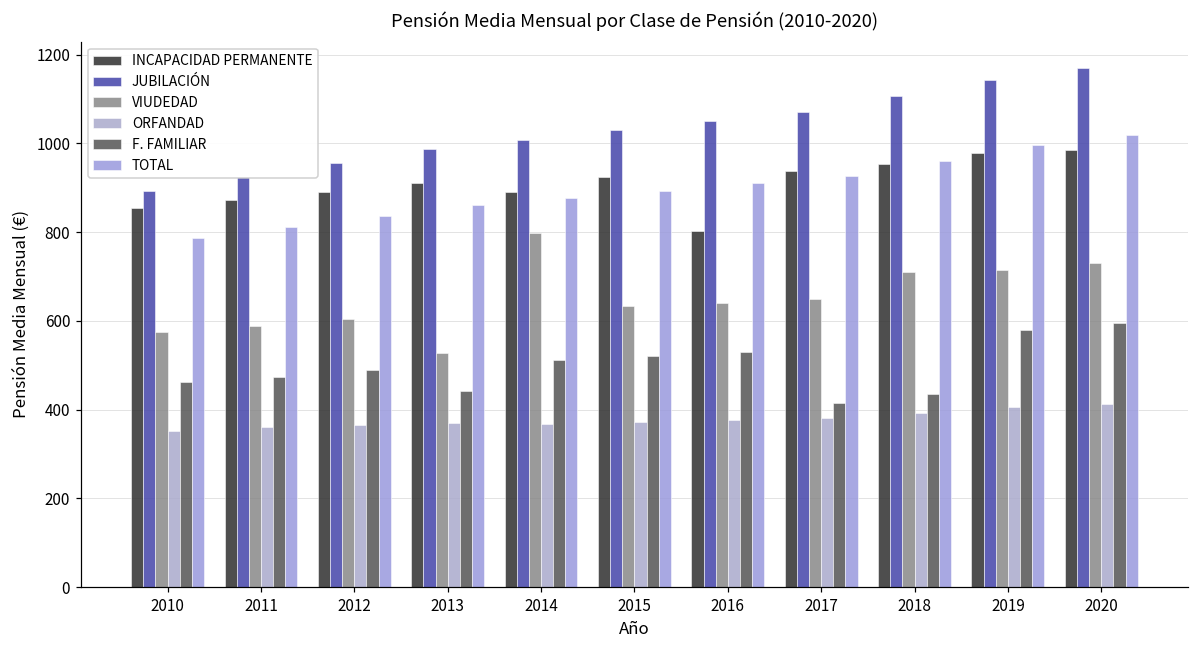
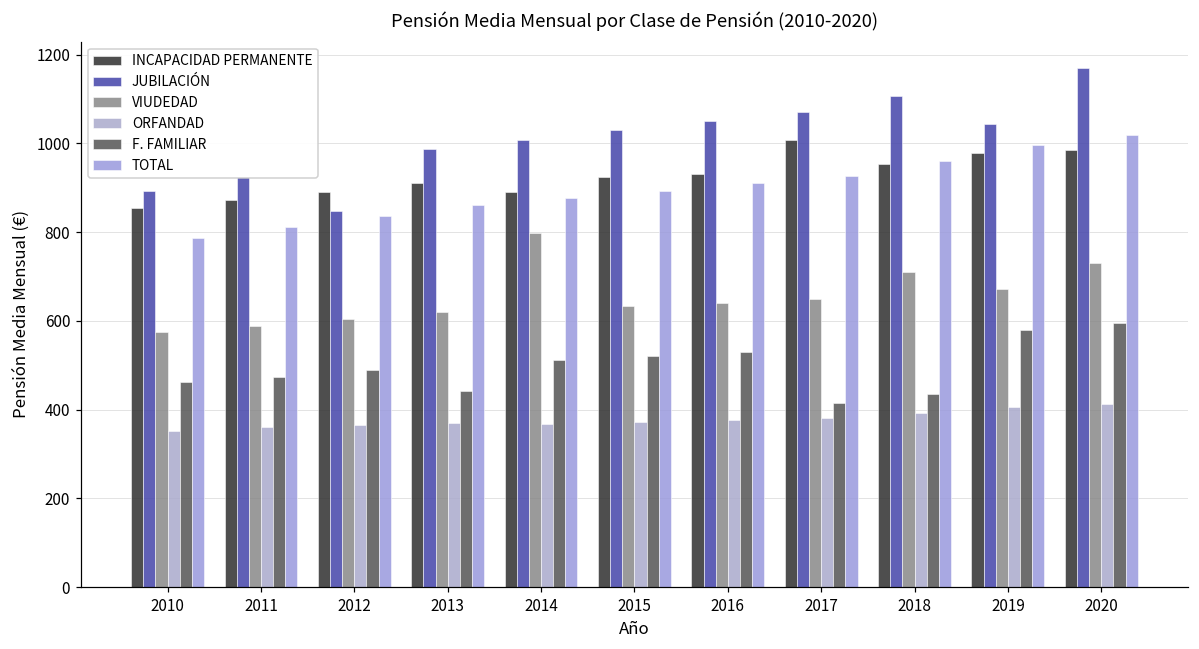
  {
    "INCAPACIDAD PERMANENTE": {
      "2010": 850,
      "2011": 870,
      "2012": 890,
      "2013": 910,
      "2014": 890,
      "2015": 930,
-     "2016": 800,
-     "2017": 940,
+     "2016": 930,
+     "2017": 1010,
      "2018": 950,
      "2019": 980,
      "2020": 990
    },
    "JUBILACIÓN": {
      "2010": 890,
-     "2012": 960,
+     "2012": 850,
      "2013": 990,
      "2014": 1010,
      "2015": 1030,
      "2016": 1050,
      "2017": 1070,
      "2018": 1110,
-     "2019": 1140,
+     "2019": 1040,
      "2020": 1170
    },
    "VIUDEDAD": {
      "2010": 570,
      "2011": 590,
      "2012": 600,
-     "2013": 530,
+     "2013": 620,
      "2014": 800,
      "2015": 630,
      "2016": 640,
      "2017": 650,
      "2018": 710,
-     "2019": 710,
+     "2019": 670,
      "2020": 730
    },
    "F. FAMILIAR": {
      "2010": 460,
      "2011": 470,
      "2012": 490,
      "2013": 440,
      "2014": 510,
      "2015": 520,
      "2016": 530,
      "2017": 410,
      "2018": 430,
      "2019": 580,
      "2020": 590
    }
  }
